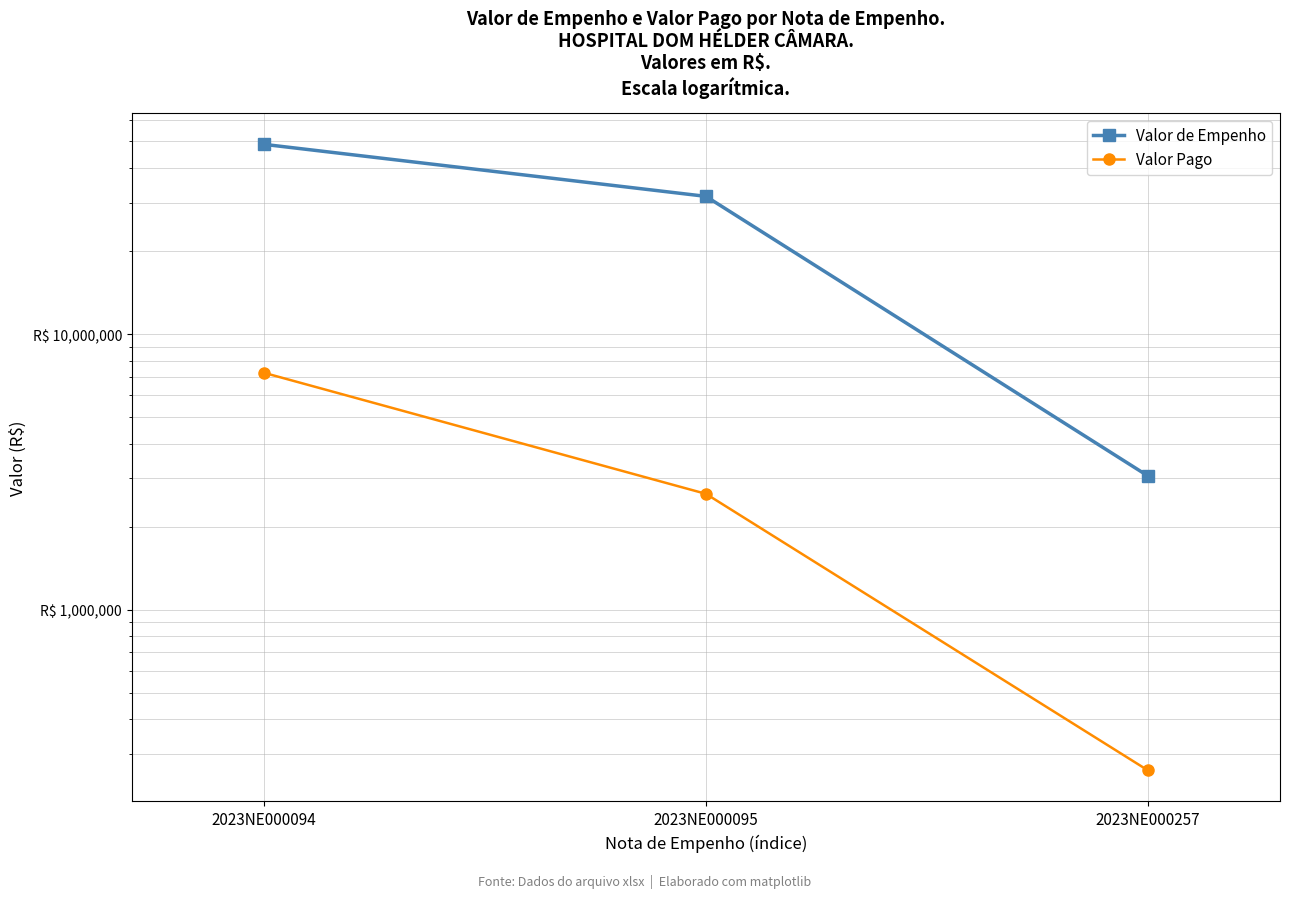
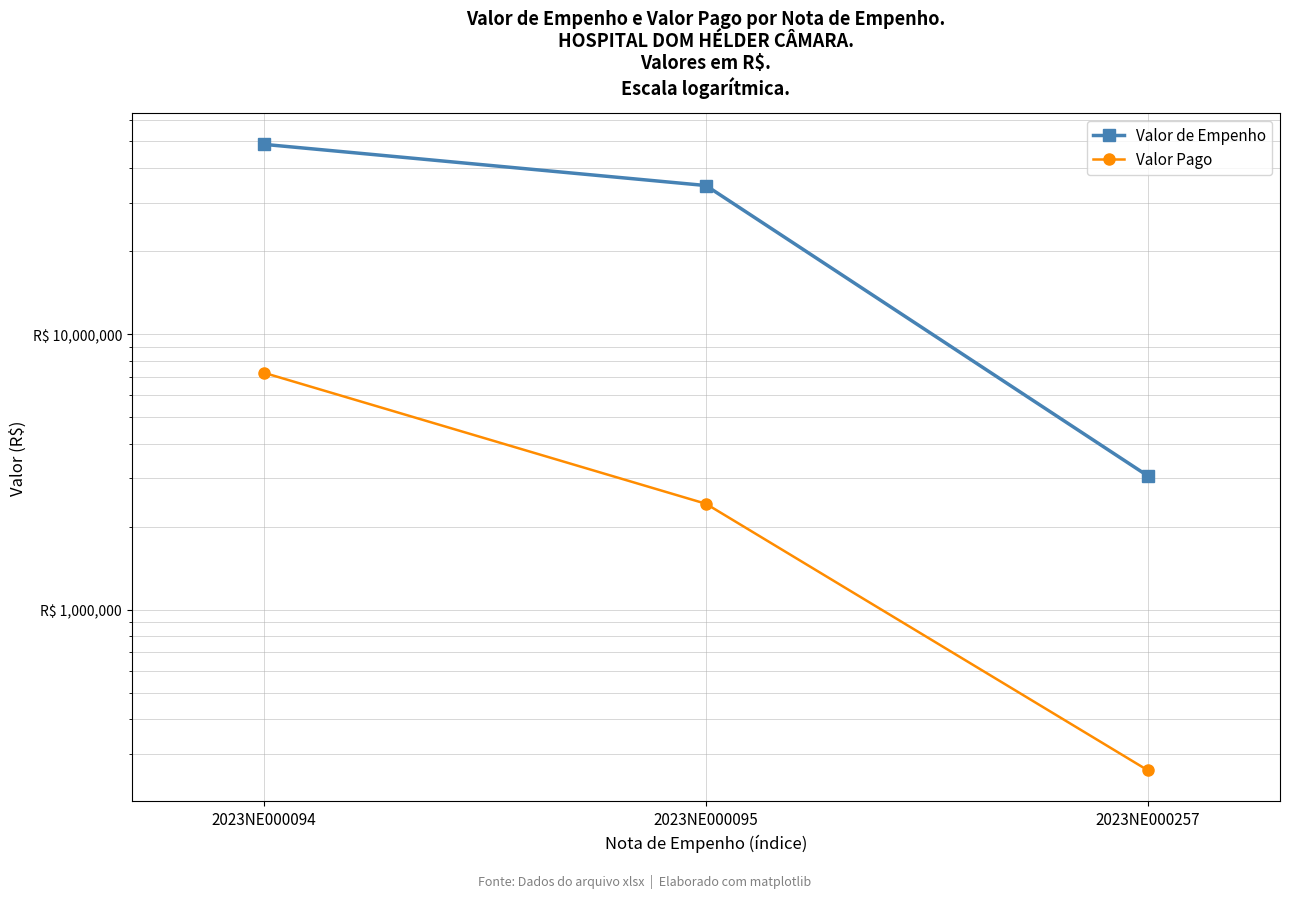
  {
    "Valor de Empenho": {
      "2023NE000094": "R$ 49,000,000",
-     "2023NE000095": "R$ 32,000,000",
+     "2023NE000095": "R$ 35,000,000",
      "2023NE000257": "R$ 3,100,000"
    },
    "Valor Pago": {
      "2023NE000094": "R$ 7,200,000",
-     "2023NE000095": "R$ 2,600,000",
+     "2023NE000095": "R$ 2,400,000",
      "2023NE000257": "R$ 260,000"
    }
  }
